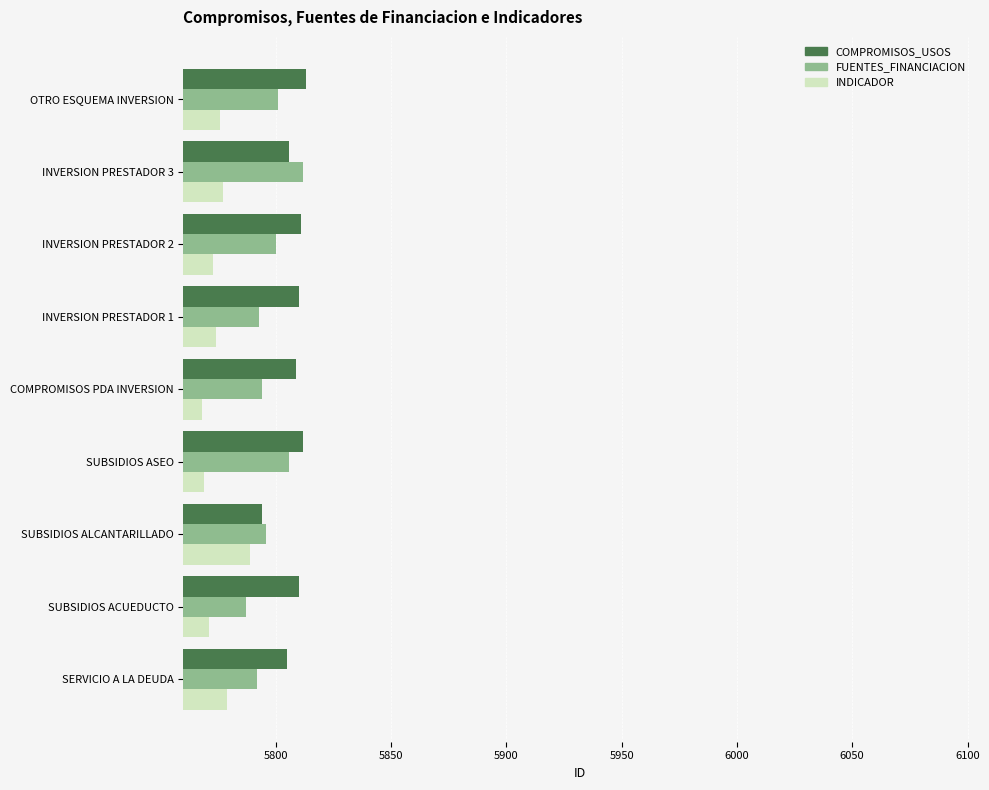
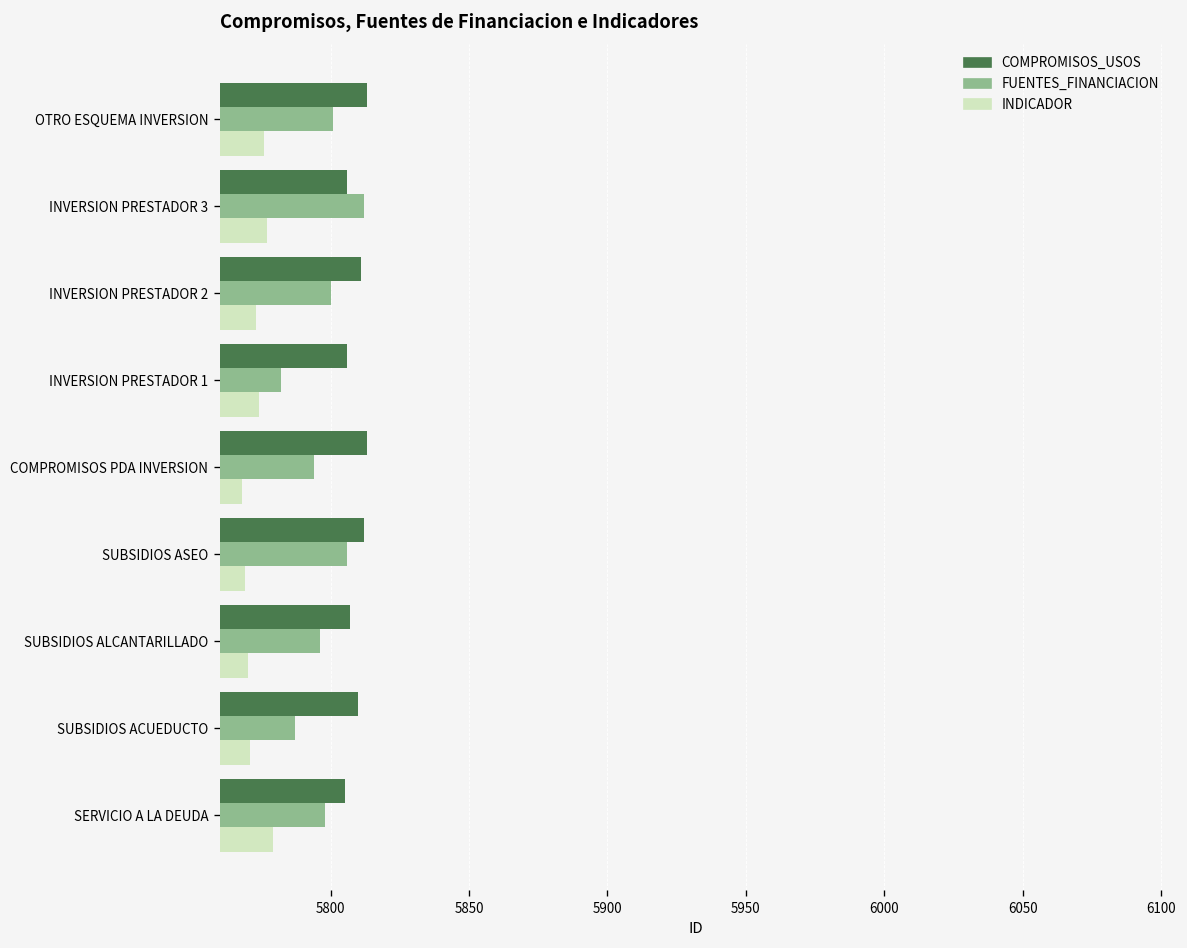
  {
    "COMPROMISOS_USOS": {
      "OTRO ESQUEMA INVERSION": 5813,
      "INVERSION PRESTADOR 3": 5806,
      "INVERSION PRESTADOR 2": 5811,
-     "INVERSION PRESTADOR 1": 5810,
-     "COMPROMISOS PDA INVERSION": 5809,
+     "INVERSION PRESTADOR 1": 5806,
+     "COMPROMISOS PDA INVERSION": 5813,
      "SUBSIDIOS ASEO": 5812,
-     "SUBSIDIOS ALCANTARILLADO": 5794,
+     "SUBSIDIOS ALCANTARILLADO": 5807,
      "SUBSIDIOS ACUEDUCTO": 5810,
      "SERVICIO A LA DEUDA": 5805
    },
    "FUENTES_FINANCIACION": {
      "OTRO ESQUEMA INVERSION": 5801,
      "INVERSION PRESTADOR 3": 5812,
      "INVERSION PRESTADOR 2": 5800,
-     "INVERSION PRESTADOR 1": 5793,
+     "INVERSION PRESTADOR 1": 5782,
      "COMPROMISOS PDA INVERSION": 5794,
      "SUBSIDIOS ASEO": 5806,
      "SUBSIDIOS ALCANTARILLADO": 5796,
      "SUBSIDIOS ACUEDUCTO": 5787,
-     "SERVICIO A LA DEUDA": 5792
+     "SERVICIO A LA DEUDA": 5798
    },
    "INDICADOR": {
      "OTRO ESQUEMA INVERSION": 5776,
      "INVERSION PRESTADOR 3": 5777,
      "INVERSION PRESTADOR 2": 5773,
      "INVERSION PRESTADOR 1": 5774,
      "COMPROMISOS PDA INVERSION": 5768,
      "SUBSIDIOS ASEO": 5769,
-     "SUBSIDIOS ALCANTARILLADO": 5789,
+     "SUBSIDIOS ALCANTARILLADO": 5770,
      "SUBSIDIOS ACUEDUCTO": 5771,
      "SERVICIO A LA DEUDA": 5779
    }
  }
